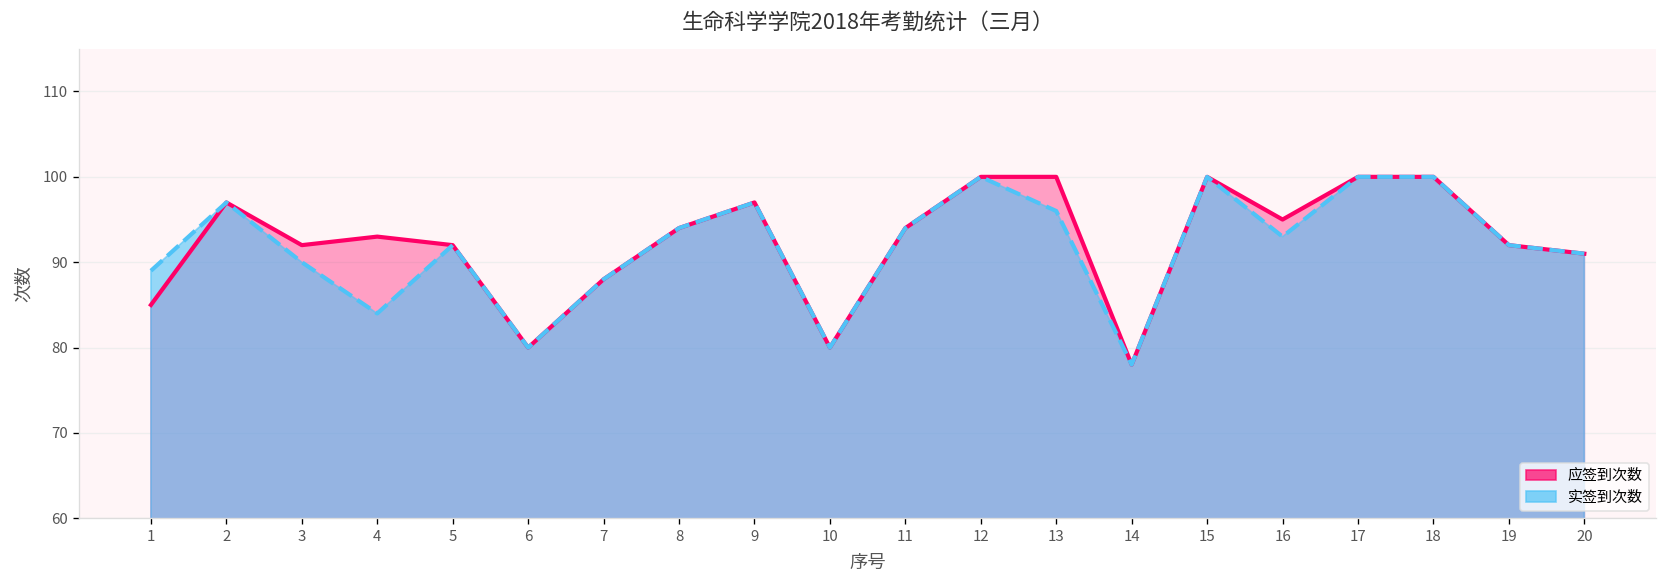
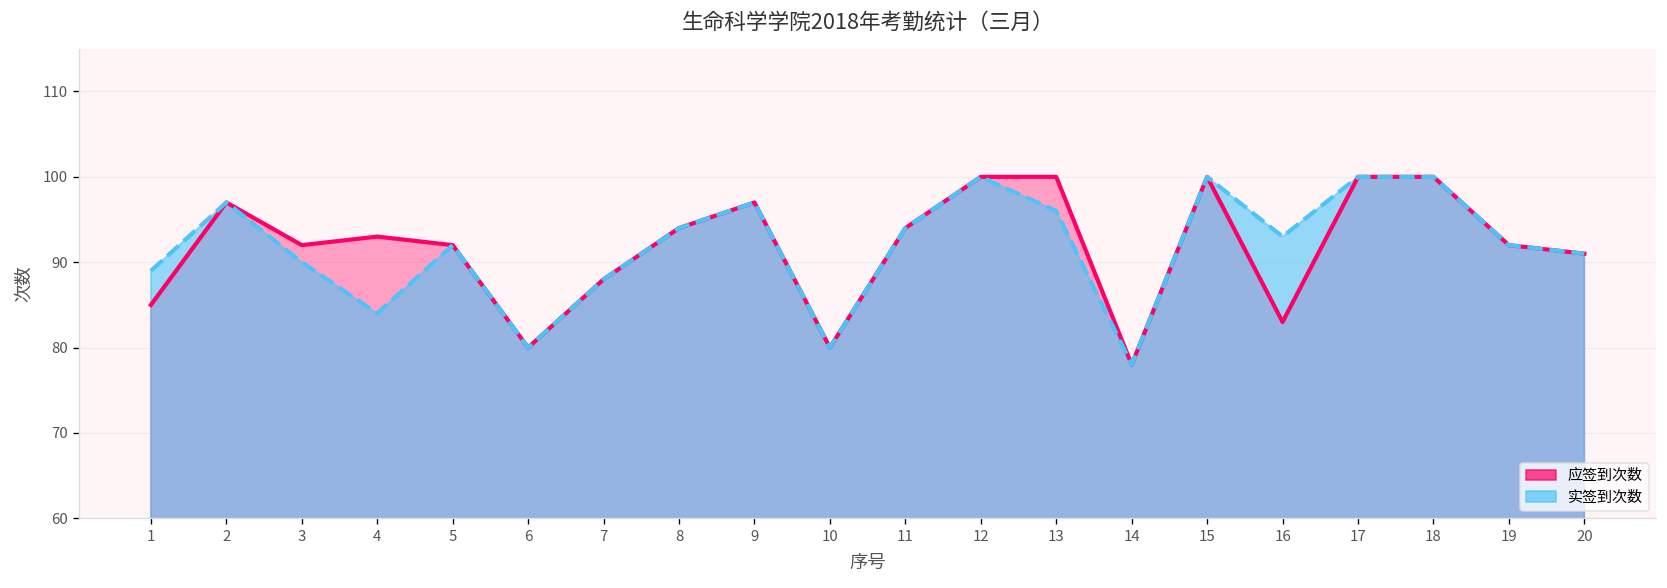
  {
    "应签到次数": {
      "1": 85,
      "3": 92,
      "4": 93,
      "13": 100,
-     "16": 95
+     "16": 83
    },
    "实签到次数": {
      "1": 89,
      "3": 90,
      "4": 84,
      "13": 96,
      "16": 93
    }
  }
